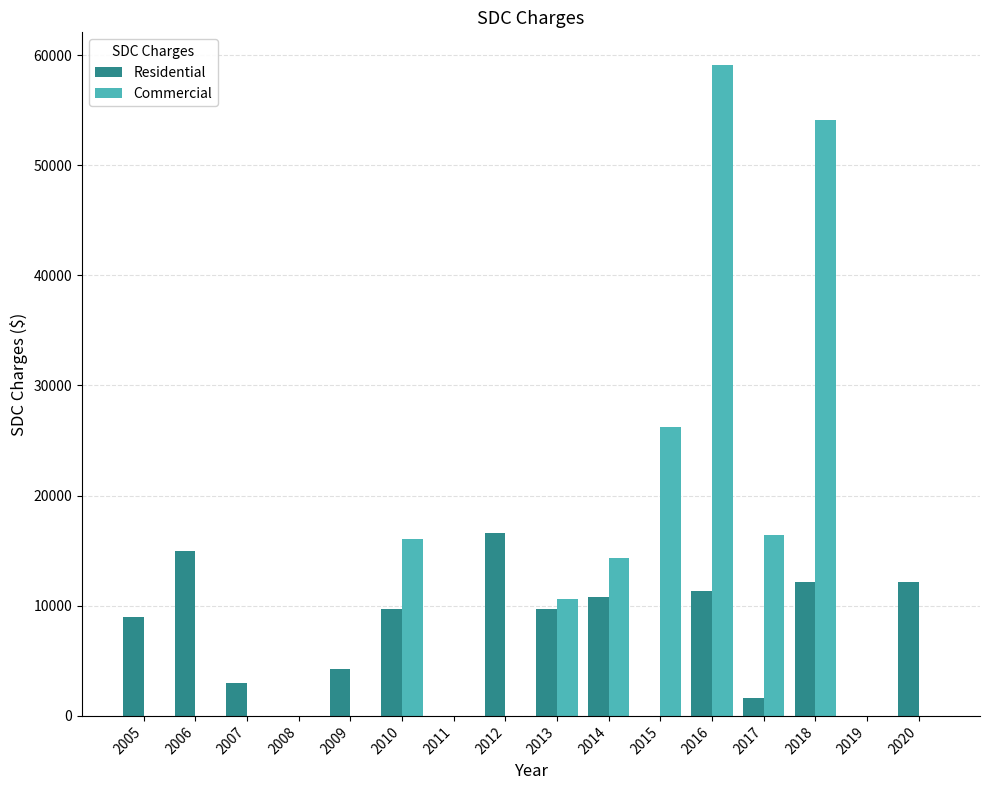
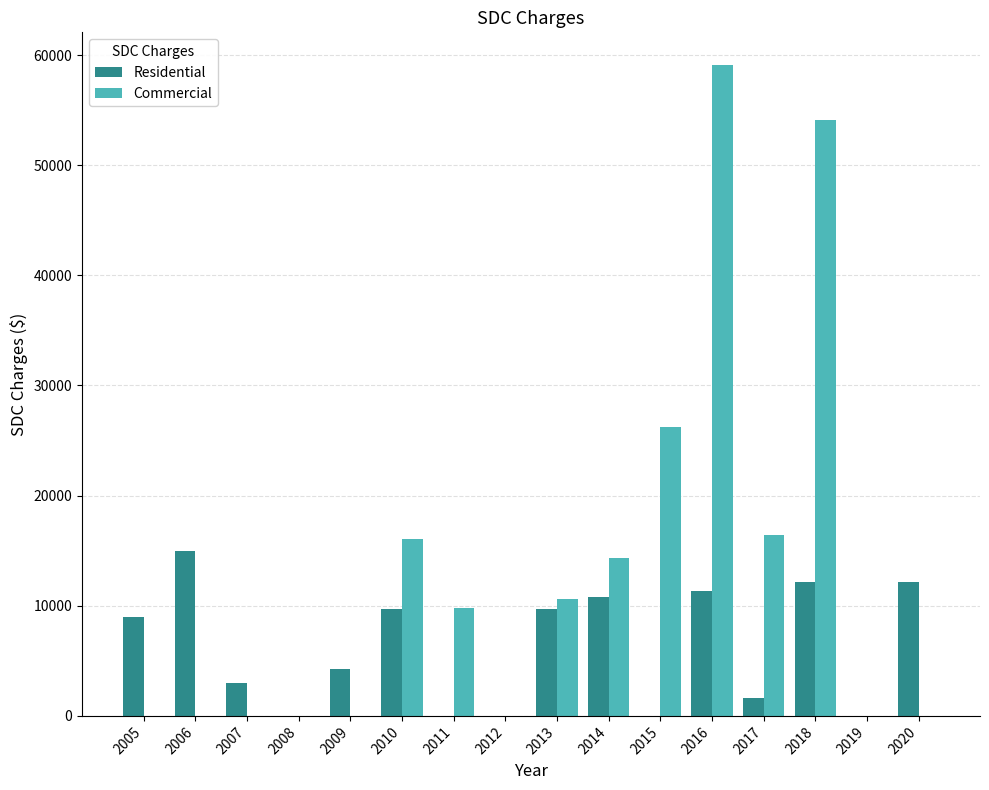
  {
    "Residential": {
      "2005": 9000,
      "2006": 15000,
      "2007": 3000,
      "2008": 0,
      "2009": 4300,
      "2010": 9700,
      "2011": 0,
-     "2012": 16600,
+     "2012": 0,
      "2013": 9700,
      "2014": 10800,
      "2015": 0,
      "2016": 11400,
      "2017": 1700,
      "2018": 12200,
      "2019": 0,
      "2020": 12200
    },
    "Commercial": {
      "2005": 0,
      "2006": 0,
      "2007": 0,
      "2008": 0,
      "2009": 0,
      "2010": 16000,
-     "2011": 0,
+     "2011": 9800,
      "2012": 0,
      "2013": 10600,
      "2014": 14300,
      "2015": 26200,
      "2016": 59100,
      "2017": 16400,
      "2018": 54100,
      "2019": 0,
      "2020": 0
    }
  }
